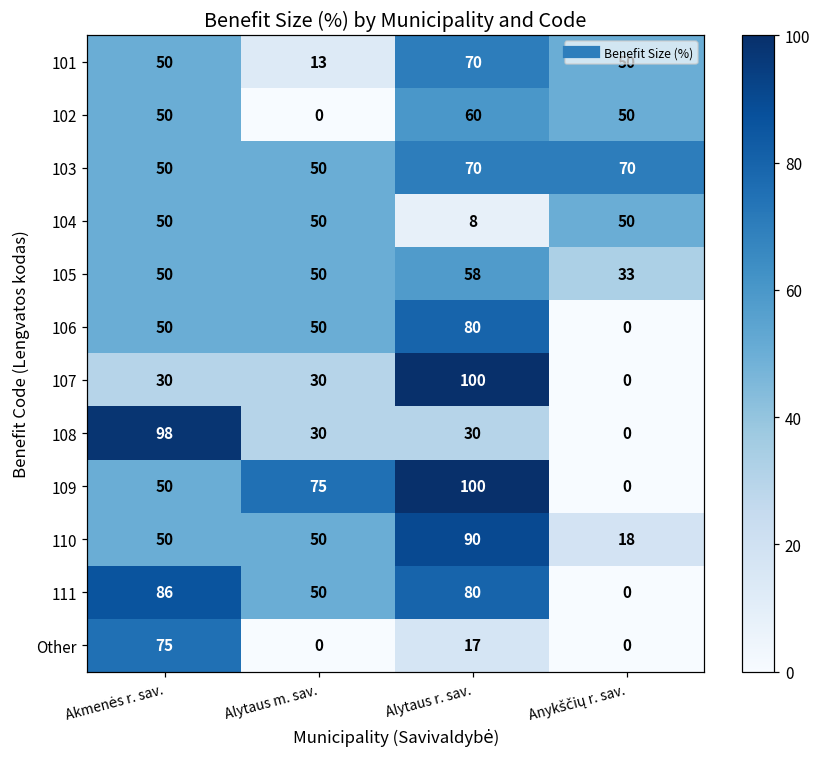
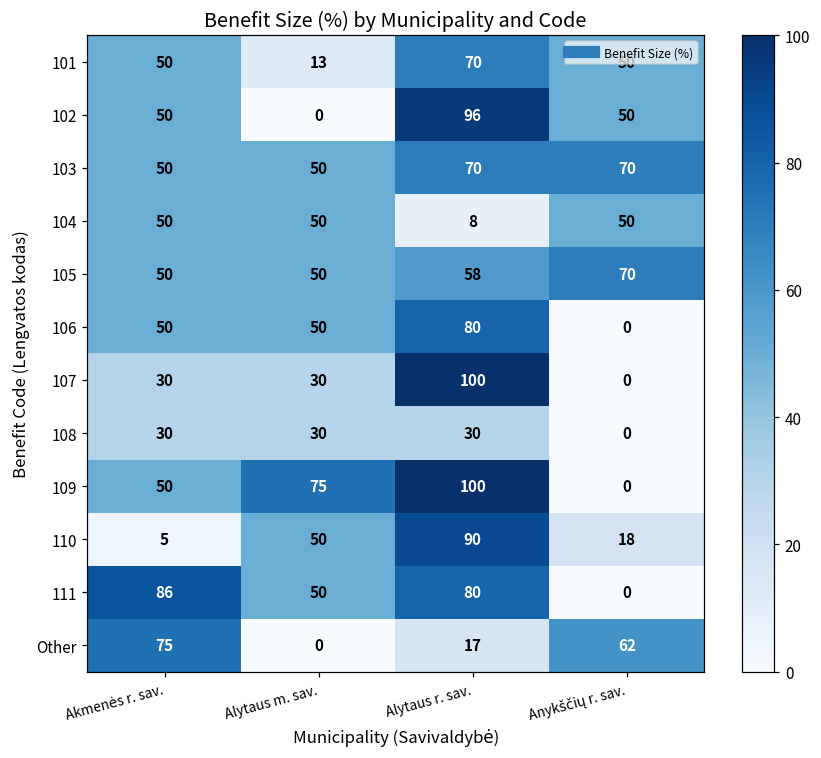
  {
    "101": {
      "Akmenės r. sav.": 50,
      "Alytaus m. sav.": 13,
      "Alytaus r. sav.": 70
    },
    "102": {
      "Akmenės r. sav.": 50,
      "Alytaus m. sav.": 0,
-     "Alytaus r. sav.": 60,
+     "Alytaus r. sav.": 96,
      "Anykščių r. sav.": 50
    },
    "103": {
      "Akmenės r. sav.": 50,
      "Alytaus m. sav.": 50,
      "Alytaus r. sav.": 70,
      "Anykščių r. sav.": 70
    },
    "104": {
      "Akmenės r. sav.": 50,
      "Alytaus m. sav.": 50,
      "Alytaus r. sav.": 8,
      "Anykščių r. sav.": 50
    },
    "105": {
      "Akmenės r. sav.": 50,
      "Alytaus m. sav.": 50,
      "Alytaus r. sav.": 58,
-     "Anykščių r. sav.": 33
+     "Anykščių r. sav.": 70
    },
    "106": {
      "Akmenės r. sav.": 50,
      "Alytaus m. sav.": 50,
      "Alytaus r. sav.": 80,
      "Anykščių r. sav.": 0
    },
    "107": {
      "Akmenės r. sav.": 30,
      "Alytaus m. sav.": 30,
      "Alytaus r. sav.": 100,
      "Anykščių r. sav.": 0
    },
    "108": {
-     "Akmenės r. sav.": 98,
+     "Akmenės r. sav.": 30,
      "Alytaus m. sav.": 30,
      "Alytaus r. sav.": 30,
      "Anykščių r. sav.": 0
    },
    "109": {
      "Akmenės r. sav.": 50,
      "Alytaus m. sav.": 75,
      "Alytaus r. sav.": 100,
      "Anykščių r. sav.": 0
    },
    "110": {
-     "Akmenės r. sav.": 50,
+     "Akmenės r. sav.": 5,
      "Alytaus m. sav.": 50,
      "Alytaus r. sav.": 90,
      "Anykščių r. sav.": 18
    },
    "111": {
      "Akmenės r. sav.": 86,
      "Alytaus m. sav.": 50,
      "Alytaus r. sav.": 80,
      "Anykščių r. sav.": 0
    },
    "Other": {
      "Akmenės r. sav.": 75,
      "Alytaus m. sav.": 0,
      "Alytaus r. sav.": 17,
-     "Anykščių r. sav.": 0
+     "Anykščių r. sav.": 62
    }
  }
